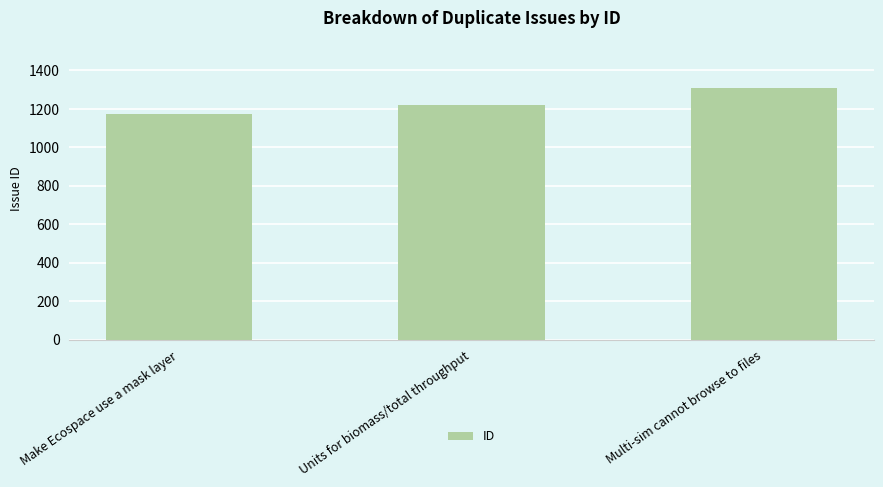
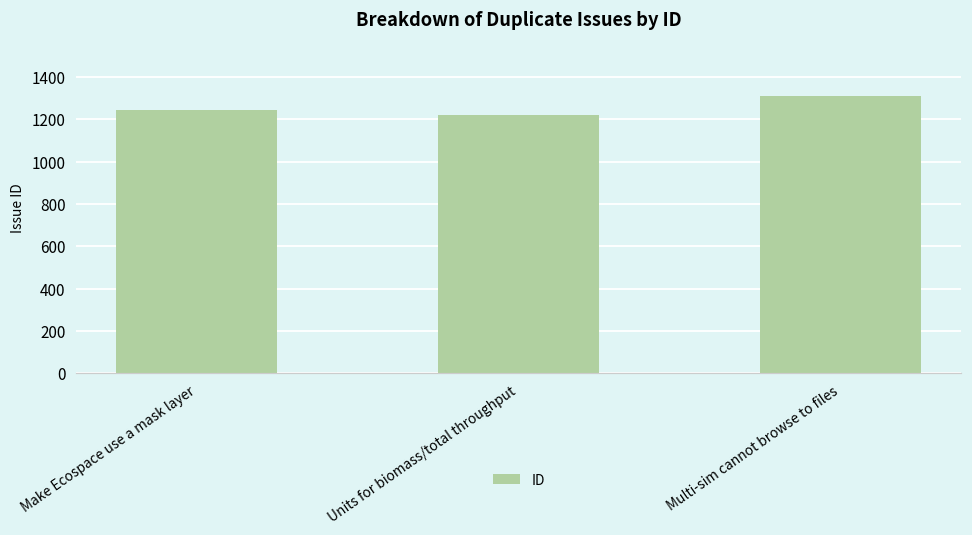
  {
-   "Make Ecospace use a mask layer": 1180,
+   "Make Ecospace use a mask layer": 1240,
    "Units for biomass/total throughput": 1220,
    "Multi-sim cannot browse to files": 1310
  }
